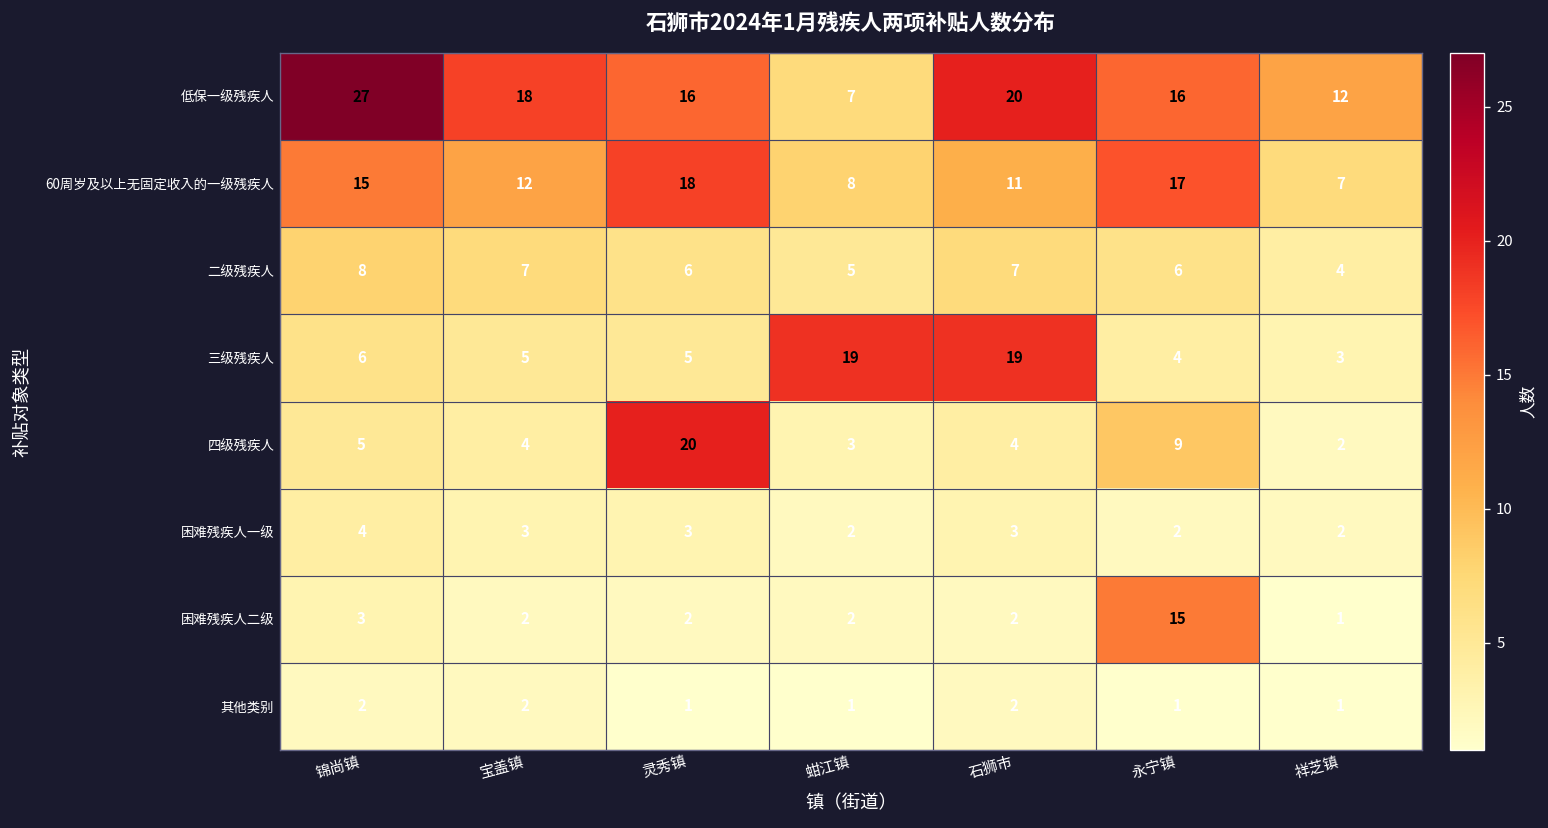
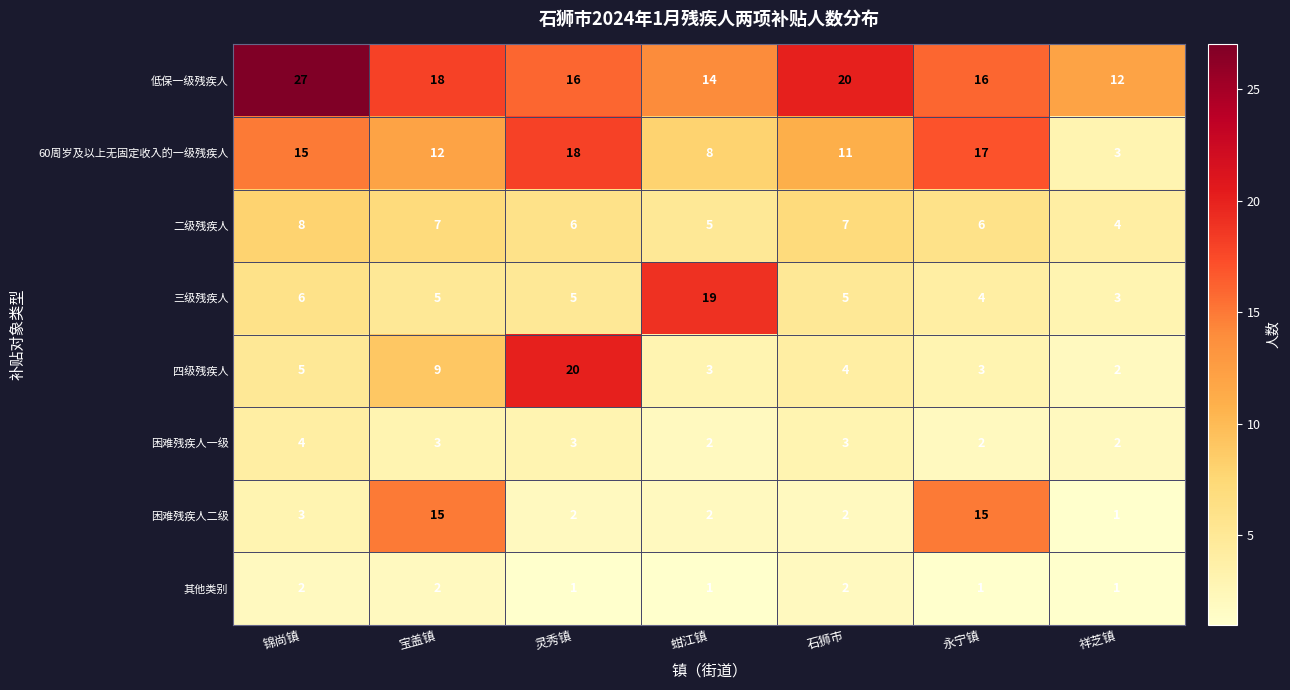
  {
    "低保一级残疾人": {
      "锦尚镇": 27,
      "宝盖镇": 18,
      "灵秀镇": 16,
-     "蚶江镇": 7,
+     "蚶江镇": 14,
      "石狮市": 20,
      "永宁镇": 16,
      "祥芝镇": 12
    },
    "60周岁及以上无固定收入的一级残疾人": {
      "锦尚镇": 15,
      "宝盖镇": 12,
      "灵秀镇": 18,
      "蚶江镇": 8,
      "石狮市": 11,
      "永宁镇": 17,
-     "祥芝镇": 7
+     "祥芝镇": 3
    },
    "二级残疾人": {
      "锦尚镇": 8,
      "宝盖镇": 7,
      "灵秀镇": 6,
      "蚶江镇": 5,
      "石狮市": 7,
      "永宁镇": 6,
      "祥芝镇": 4
    },
    "三级残疾人": {
      "锦尚镇": 6,
      "宝盖镇": 5,
      "灵秀镇": 5,
      "蚶江镇": 19,
-     "石狮市": 19,
+     "石狮市": 5,
      "永宁镇": 4,
      "祥芝镇": 3
    },
    "四级残疾人": {
      "锦尚镇": 5,
-     "宝盖镇": 4,
+     "宝盖镇": 9,
      "灵秀镇": 20,
      "蚶江镇": 3,
      "石狮市": 4,
-     "永宁镇": 9,
+     "永宁镇": 3,
      "祥芝镇": 2
    },
    "困难残疾人一级": {
      "锦尚镇": 4,
      "宝盖镇": 3,
      "灵秀镇": 3,
      "蚶江镇": 2,
      "石狮市": 3,
      "永宁镇": 2,
      "祥芝镇": 2
    },
    "困难残疾人二级": {
      "锦尚镇": 3,
-     "宝盖镇": 2,
+     "宝盖镇": 15,
      "灵秀镇": 2,
      "蚶江镇": 2,
      "石狮市": 2,
      "永宁镇": 15,
      "祥芝镇": 1
    },
    "其他类别": {
      "锦尚镇": 2,
      "宝盖镇": 2,
      "灵秀镇": 1,
      "蚶江镇": 1,
      "石狮市": 2,
      "永宁镇": 1,
      "祥芝镇": 1
    }
  }
